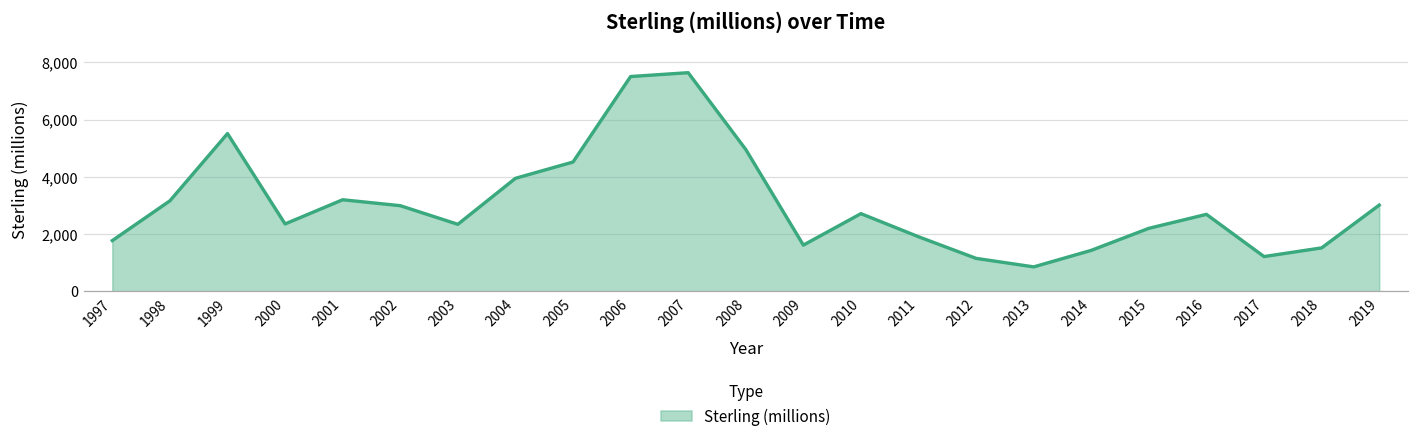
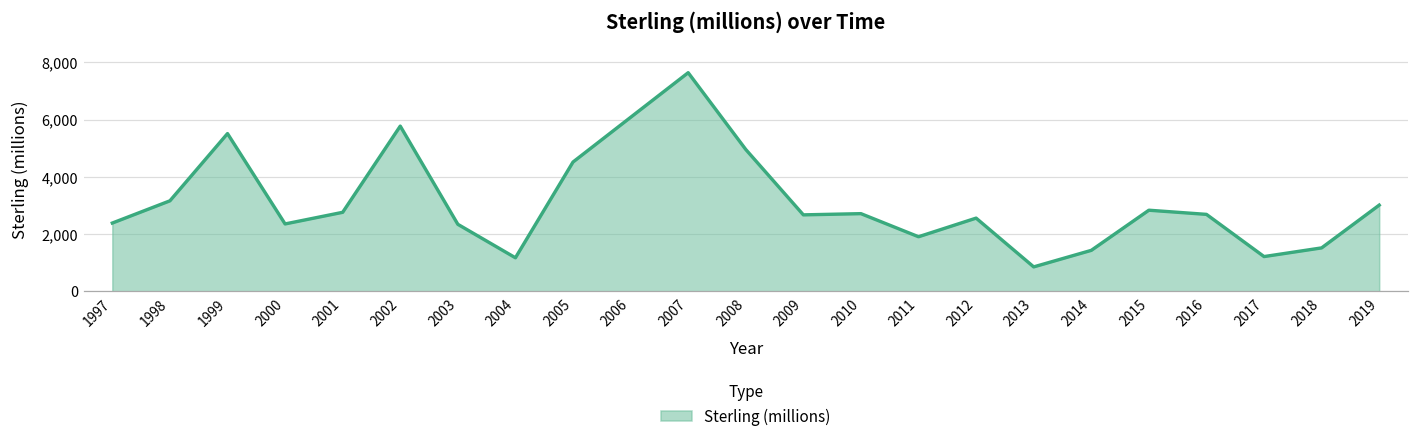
  {
-   "1997": "1,800",
+   "1997": "2,400",
    "1998": "3,200",
    "1999": "5,500",
    "2000": "2,400",
-   "2001": "3,200",
-   "2002": "3,000",
+   "2001": "2,800",
+   "2002": "5,800",
    "2003": "2,300",
-   "2004": "3,900",
+   "2004": "1,200",
    "2005": "4,500",
-   "2006": "7,500",
+   "2006": "6,100",
    "2007": "7,600",
    "2008": "5,000",
-   "2009": "1,600",
+   "2009": "2,700",
    "2010": "2,700",
    "2011": "1,900",
-   "2012": "1,200",
+   "2012": "2,600",
    "2013": "900",
    "2014": "1,400",
-   "2015": "2,200",
+   "2015": "2,800",
    "2016": "2,700",
    "2017": "1,200",
    "2018": "1,500",
    "2019": "3,000"
  }
